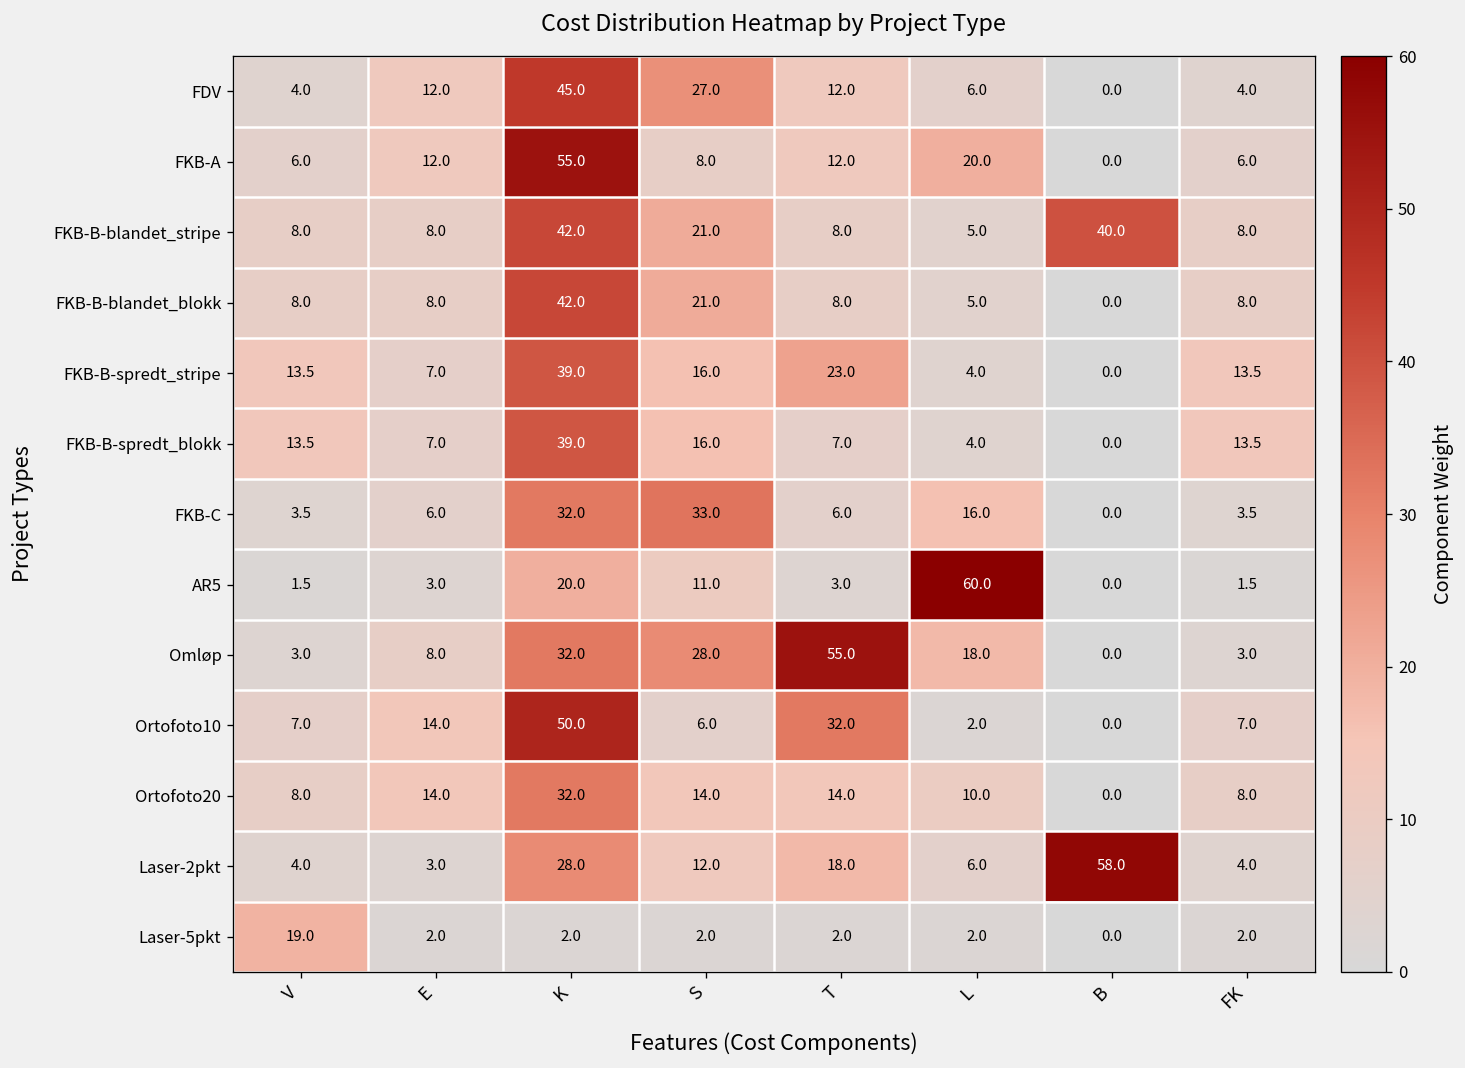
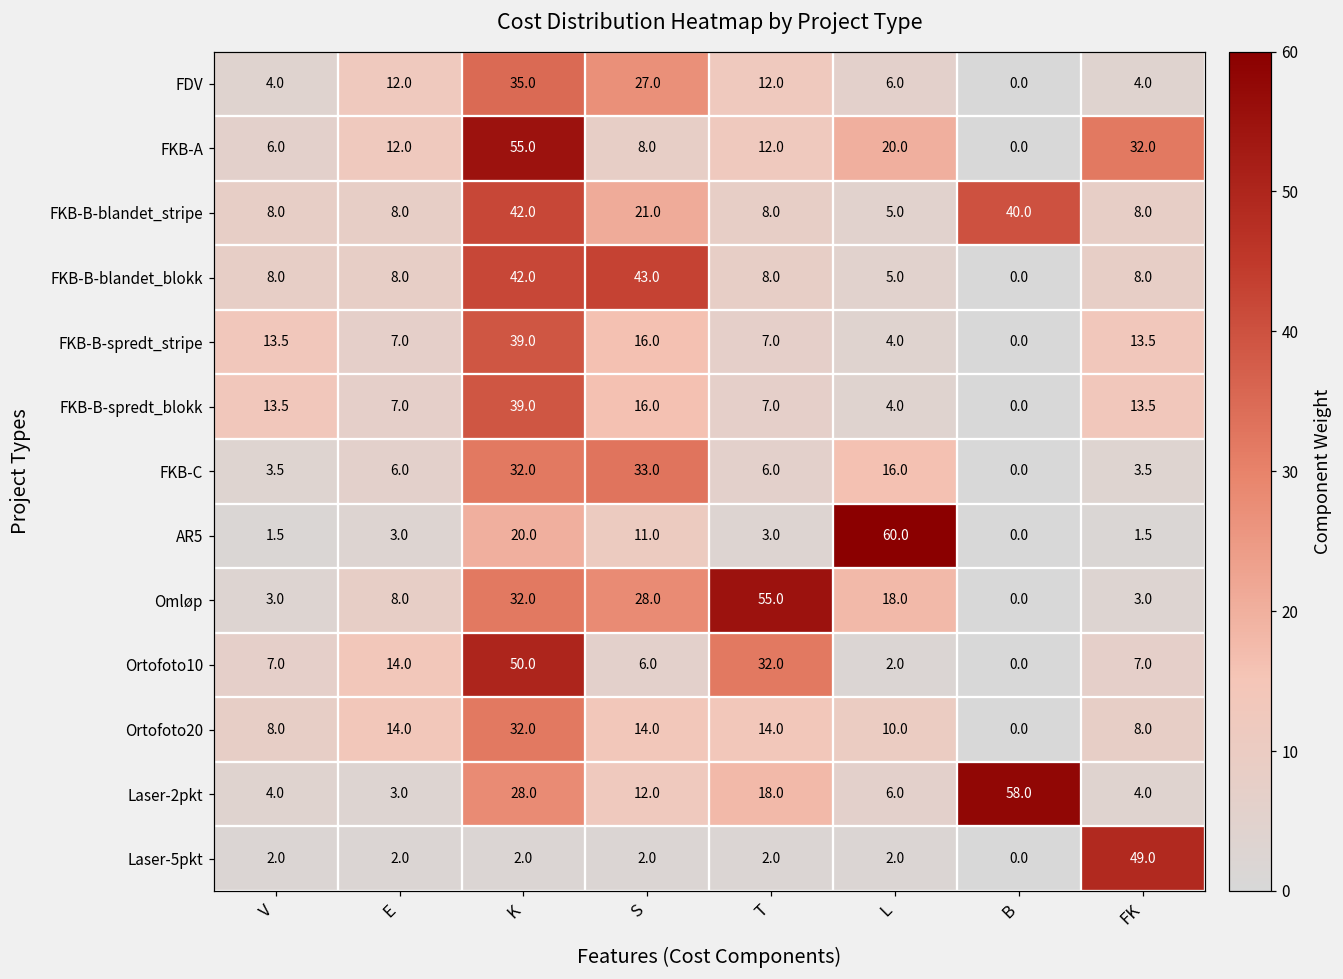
  {
    "FDV": {
      "V": 4.0,
      "E": 12.0,
-     "K": 45.0,
+     "K": 35.0,
      "S": 27.0,
      "T": 12.0,
      "L": 6.0,
      "B": 0.0,
      "FK": 4.0
    },
    "FKB-A": {
      "V": 6.0,
      "E": 12.0,
      "K": 55.0,
      "S": 8.0,
      "T": 12.0,
      "L": 20.0,
      "B": 0.0,
-     "FK": 6.0
+     "FK": 32.0
    },
    "FKB-B-blandet_stripe": {
      "V": 8.0,
      "E": 8.0,
      "K": 42.0,
      "S": 21.0,
      "T": 8.0,
      "L": 5.0,
      "B": 40.0,
      "FK": 8.0
    },
    "FKB-B-blandet_blokk": {
      "V": 8.0,
      "E": 8.0,
      "K": 42.0,
-     "S": 21.0,
+     "S": 43.0,
      "T": 8.0,
      "L": 5.0,
      "B": 0.0,
      "FK": 8.0
    },
    "FKB-B-spredt_stripe": {
      "V": 13.5,
      "E": 7.0,
      "K": 39.0,
      "S": 16.0,
-     "T": 23.0,
+     "T": 7.0,
      "L": 4.0,
      "B": 0.0,
      "FK": 13.5
    },
    "FKB-B-spredt_blokk": {
      "V": 13.5,
      "E": 7.0,
      "K": 39.0,
      "S": 16.0,
      "T": 7.0,
      "L": 4.0,
      "B": 0.0,
      "FK": 13.5
    },
    "FKB-C": {
      "V": 3.5,
      "E": 6.0,
      "K": 32.0,
      "S": 33.0,
      "T": 6.0,
      "L": 16.0,
      "B": 0.0,
      "FK": 3.5
    },
    "AR5": {
      "V": 1.5,
      "E": 3.0,
      "K": 20.0,
      "S": 11.0,
      "T": 3.0,
      "L": 60.0,
      "B": 0.0,
      "FK": 1.5
    },
    "Omløp": {
      "V": 3.0,
      "E": 8.0,
      "K": 32.0,
      "S": 28.0,
      "T": 55.0,
      "L": 18.0,
      "B": 0.0,
      "FK": 3.0
    },
    "Ortofoto10": {
      "V": 7.0,
      "E": 14.0,
      "K": 50.0,
      "S": 6.0,
      "T": 32.0,
      "L": 2.0,
      "B": 0.0,
      "FK": 7.0
    },
    "Ortofoto20": {
      "V": 8.0,
      "E": 14.0,
      "K": 32.0,
      "S": 14.0,
      "T": 14.0,
      "L": 10.0,
      "B": 0.0,
      "FK": 8.0
    },
    "Laser-2pkt": {
      "V": 4.0,
      "E": 3.0,
      "K": 28.0,
      "S": 12.0,
      "T": 18.0,
      "L": 6.0,
      "B": 58.0,
      "FK": 4.0
    },
    "Laser-5pkt": {
-     "V": 19.0,
+     "V": 2.0,
      "E": 2.0,
      "K": 2.0,
      "S": 2.0,
      "T": 2.0,
      "L": 2.0,
      "B": 0.0,
-     "FK": 2.0
+     "FK": 49.0
    }
  }
